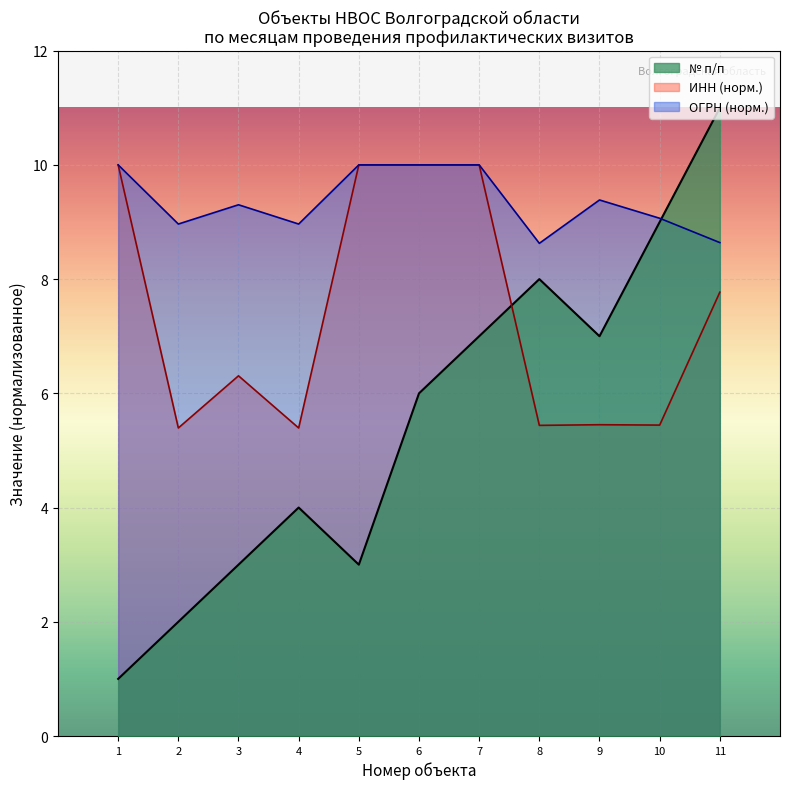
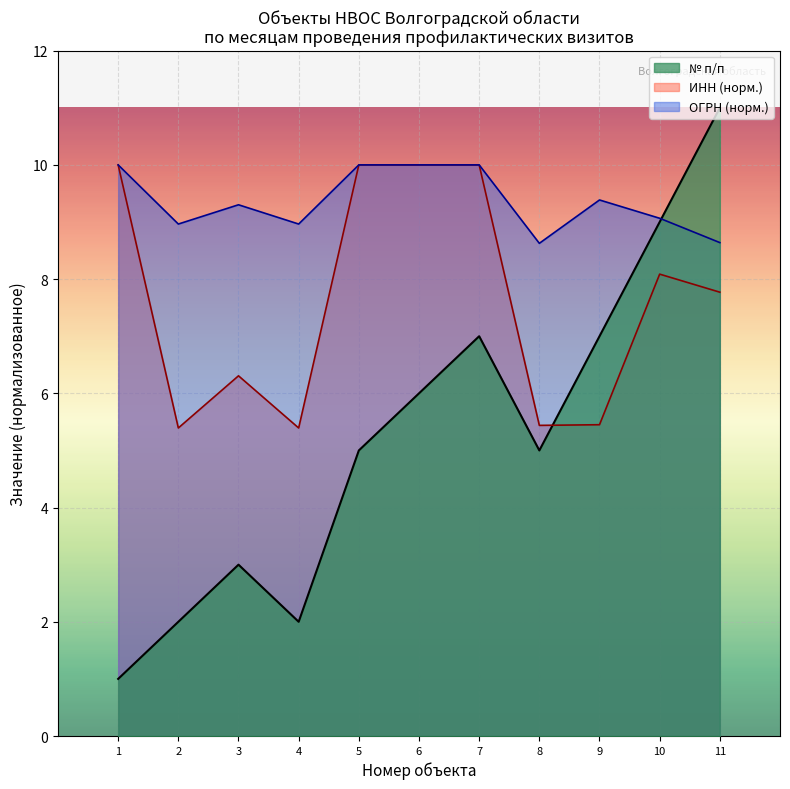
  {
    "№ п/п": {
      "1": 1,
      "2": 2,
      "3": 3,
-     "4": 4,
-     "5": 3,
+     "4": 2,
+     "5": 5,
      "6": 6,
      "7": 7,
-     "8": 8,
+     "8": 5,
      "9": 7,
      "10": 9
    },
    "ИНН (норм.)": {
      "2": 5.4,
      "3": 6.3,
      "4": 5.4,
      "8": 5.4,
      "9": 5.5,
-     "10": 5.4,
+     "10": 8.1,
      "11": 7.8
    },
    "ОГРН (норм.)": {
      "2": 9.0,
      "3": 9.3,
      "4": 9.0,
      "8": 8.6,
      "9": 9.4,
      "10": 9.1,
      "11": 8.6
    }
  }
